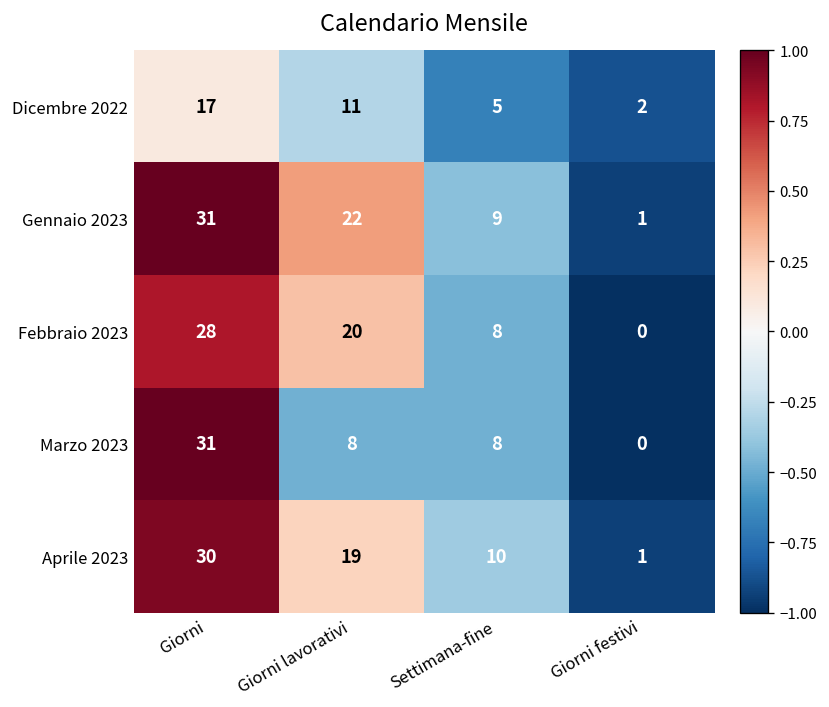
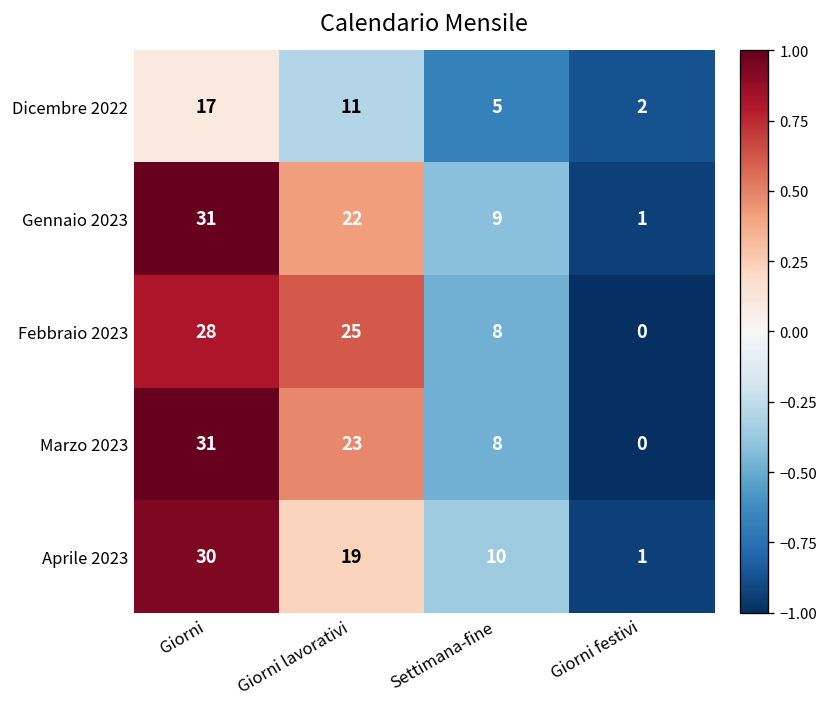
  {
    "Dicembre 2022": {
      "Giorni": 17,
      "Giorni lavorativi": 11,
      "Settimana-fine": 5,
      "Giorni festivi": 2
    },
    "Gennaio 2023": {
      "Giorni": 31,
      "Giorni lavorativi": 22,
      "Settimana-fine": 9,
      "Giorni festivi": 1
    },
    "Febbraio 2023": {
      "Giorni": 28,
-     "Giorni lavorativi": 20,
+     "Giorni lavorativi": 25,
      "Settimana-fine": 8,
      "Giorni festivi": 0
    },
    "Marzo 2023": {
      "Giorni": 31,
-     "Giorni lavorativi": 8,
+     "Giorni lavorativi": 23,
      "Settimana-fine": 8,
      "Giorni festivi": 0
    },
    "Aprile 2023": {
      "Giorni": 30,
      "Giorni lavorativi": 19,
      "Settimana-fine": 10,
      "Giorni festivi": 1
    }
  }
